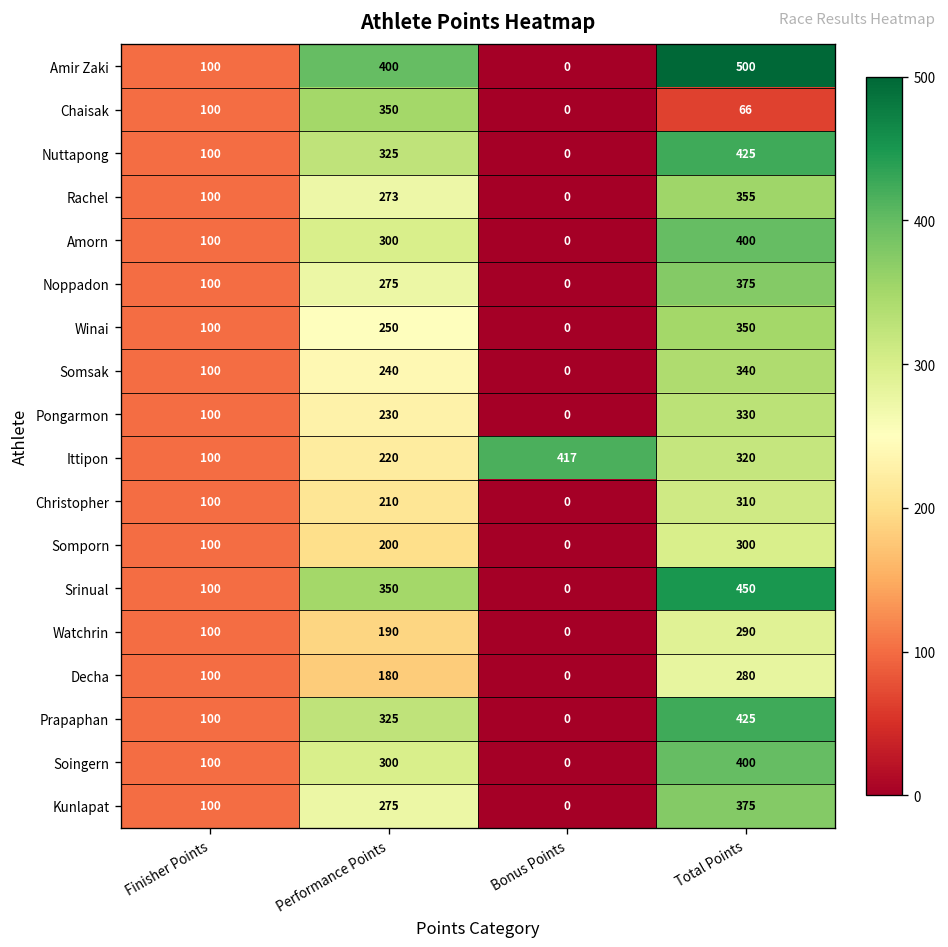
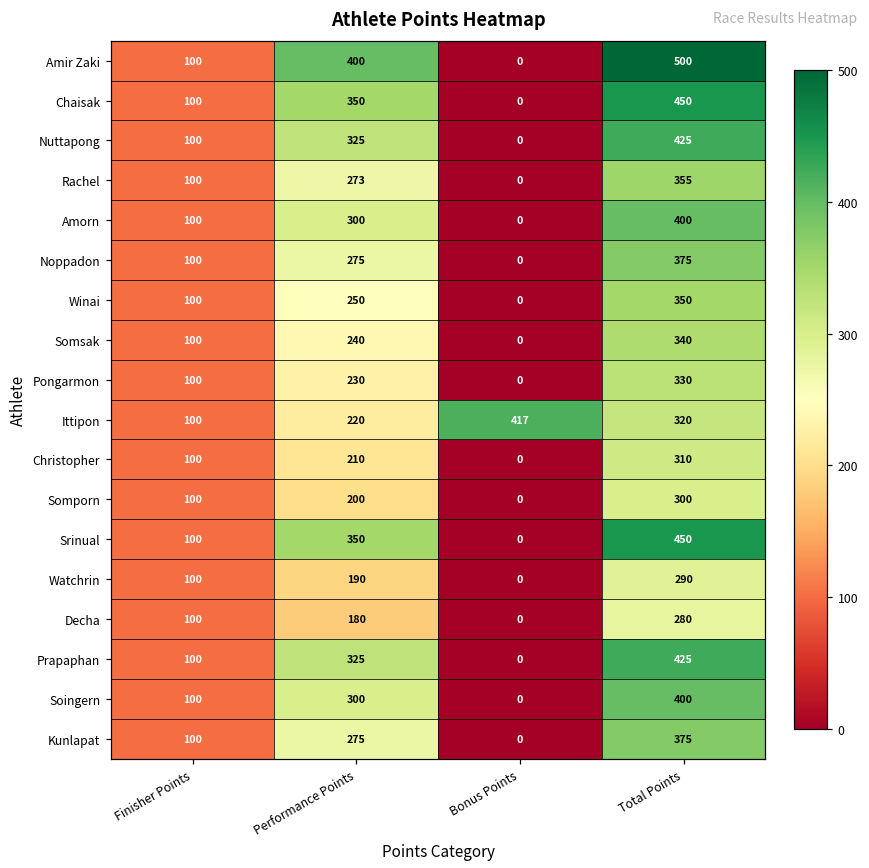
  {
    "Amir Zaki": {
      "Finisher Points": 100,
      "Performance Points": 400,
      "Bonus Points": 0,
      "Total Points": 500
    },
    "Chaisak": {
      "Finisher Points": 100,
      "Performance Points": 350,
      "Bonus Points": 0,
-     "Total Points": 66
+     "Total Points": 450
    },
    "Nuttapong": {
      "Finisher Points": 100,
      "Performance Points": 325,
      "Bonus Points": 0,
      "Total Points": 425
    },
    "Rachel": {
      "Finisher Points": 100,
      "Performance Points": 273,
      "Bonus Points": 0,
      "Total Points": 355
    },
    "Amorn": {
      "Finisher Points": 100,
      "Performance Points": 300,
      "Bonus Points": 0,
      "Total Points": 400
    },
    "Noppadon": {
      "Finisher Points": 100,
      "Performance Points": 275,
      "Bonus Points": 0,
      "Total Points": 375
    },
    "Winai": {
      "Finisher Points": 100,
      "Performance Points": 250,
      "Bonus Points": 0,
      "Total Points": 350
    },
    "Somsak": {
      "Finisher Points": 100,
      "Performance Points": 240,
      "Bonus Points": 0,
      "Total Points": 340
    },
    "Pongarmon": {
      "Finisher Points": 100,
      "Performance Points": 230,
      "Bonus Points": 0,
      "Total Points": 330
    },
    "Ittipon": {
      "Finisher Points": 100,
      "Performance Points": 220,
      "Bonus Points": 417,
      "Total Points": 320
    },
    "Christopher": {
      "Finisher Points": 100,
      "Performance Points": 210,
      "Bonus Points": 0,
      "Total Points": 310
    },
    "Somporn": {
      "Finisher Points": 100,
      "Performance Points": 200,
      "Bonus Points": 0,
      "Total Points": 300
    },
    "Srinual": {
      "Finisher Points": 100,
      "Performance Points": 350,
      "Bonus Points": 0,
      "Total Points": 450
    },
    "Watchrin": {
      "Finisher Points": 100,
      "Performance Points": 190,
      "Bonus Points": 0,
      "Total Points": 290
    },
    "Decha": {
      "Finisher Points": 100,
      "Performance Points": 180,
      "Bonus Points": 0,
      "Total Points": 280
    },
    "Prapaphan": {
      "Finisher Points": 100,
      "Performance Points": 325,
      "Bonus Points": 0,
      "Total Points": 425
    },
    "Soingern": {
      "Finisher Points": 100,
      "Performance Points": 300,
      "Bonus Points": 0,
      "Total Points": 400
    },
    "Kunlapat": {
      "Finisher Points": 100,
      "Performance Points": 275,
      "Bonus Points": 0,
      "Total Points": 375
    }
  }
